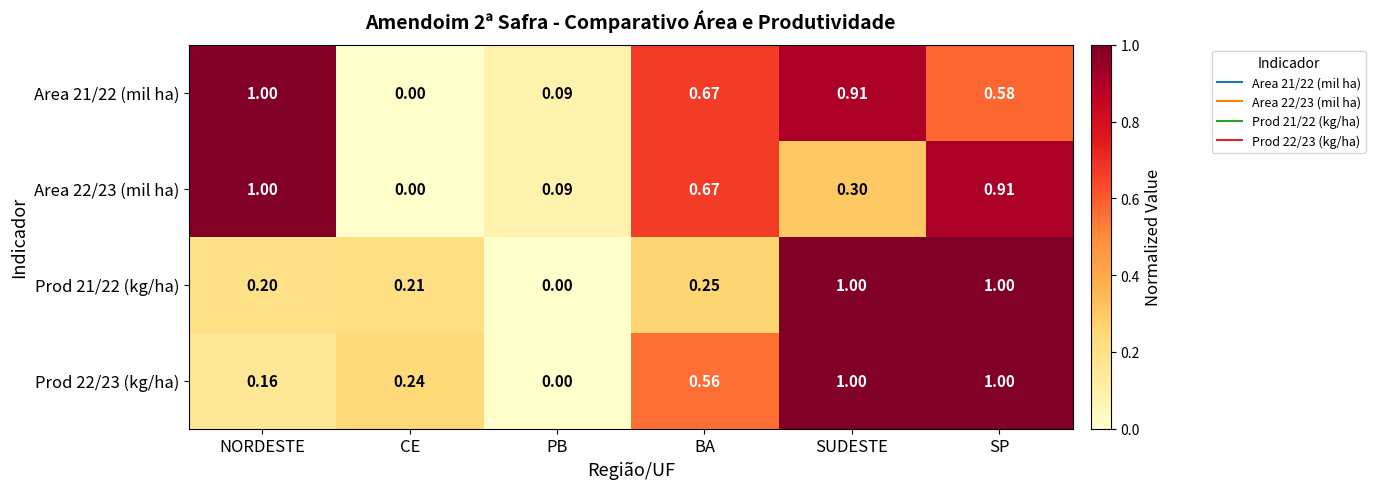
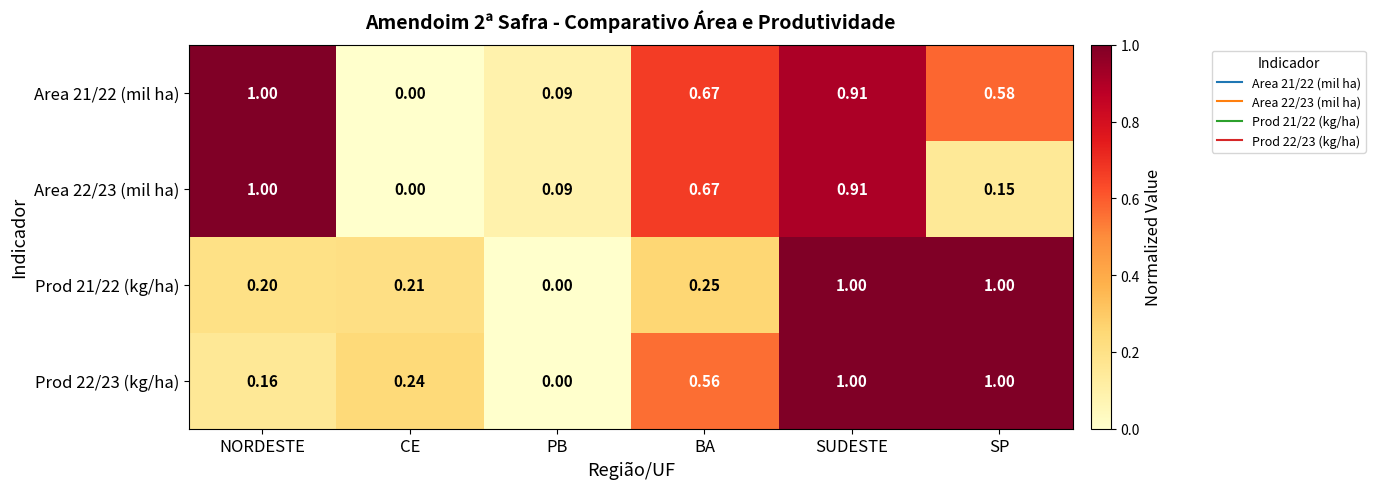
  {
    "Area 21/22 (mil ha)": {
      "NORDESTE": 1.00,
      "CE": 0.00,
      "PB": 0.09,
      "BA": 0.67,
      "SUDESTE": 0.91,
      "SP": 0.58
    },
    "Area 22/23 (mil ha)": {
      "NORDESTE": 1.00,
      "CE": 0.00,
      "PB": 0.09,
      "BA": 0.67,
-     "SUDESTE": 0.30,
-     "SP": 0.91
+     "SUDESTE": 0.91,
+     "SP": 0.15
    },
    "Prod 21/22 (kg/ha)": {
      "NORDESTE": 0.20,
      "CE": 0.21,
      "PB": 0.00,
      "BA": 0.25,
      "SUDESTE": 1.00,
      "SP": 1.00
    },
    "Prod 22/23 (kg/ha)": {
      "NORDESTE": 0.16,
      "CE": 0.24,
      "PB": 0.00,
      "BA": 0.56,
      "SUDESTE": 1.00,
      "SP": 1.00
    }
  }
